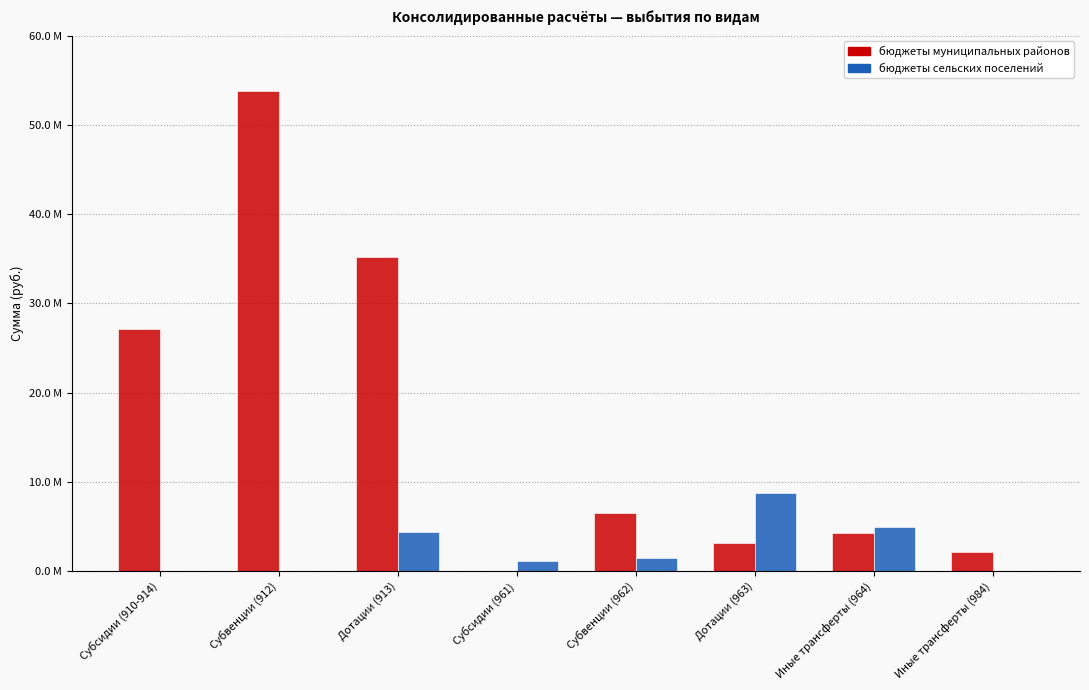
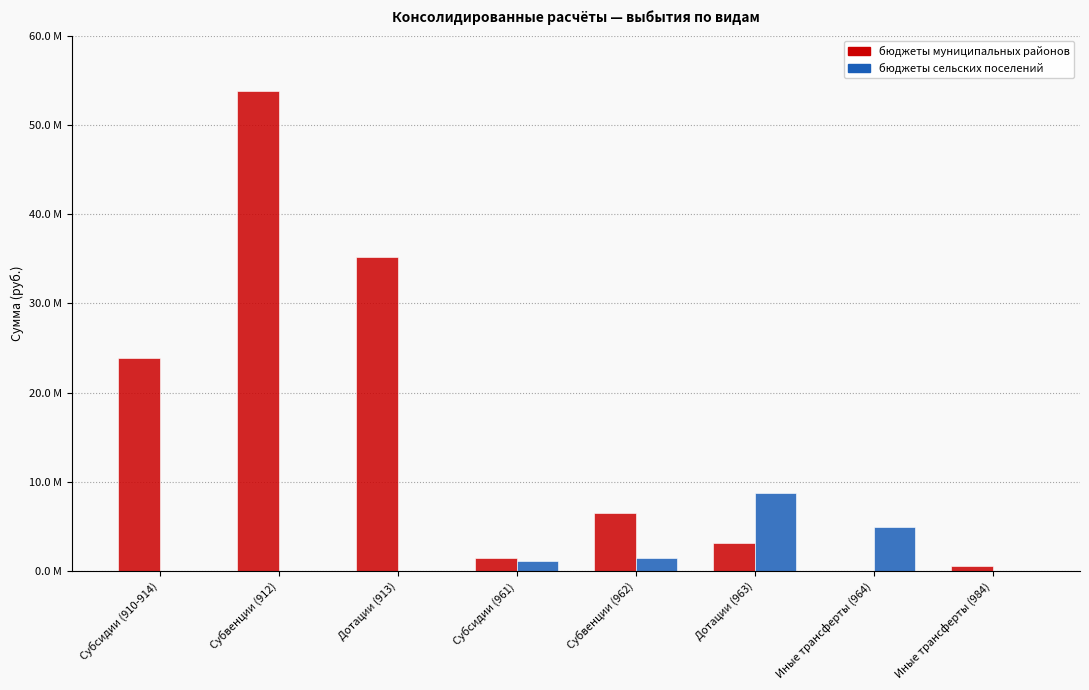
  {
    "бюджеты муниципальных районов": {
-     "Субсидии (910-914)": "27 М",
+     "Субсидии (910-914)": "24 М",
      "Субвенции (912)": "54 М",
      "Дотации (913)": "35 М",
-     "Субсидии (961)": "0 М",
+     "Субсидии (961)": "2 М",
      "Субвенции (962)": "7 М",
      "Дотации (963)": "3 М",
-     "Иные трансферты (964)": "4 М",
-     "Иные трансферты (984)": "2 М"
+     "Иные трансферты (964)": "0 М",
+     "Иные трансферты (984)": "1 М"
    },
    "бюджеты сельских поселений": {
      "Субвенции (912)": "0 М",
-     "Дотации (913)": "4 М",
+     "Дотации (913)": "0 М",
      "Субсидии (961)": "1 М",
      "Субвенции (962)": "1 М",
      "Дотации (963)": "9 М",
      "Иные трансферты (964)": "5 М",
      "Иные трансферты (984)": "0 М"
    }
  }
